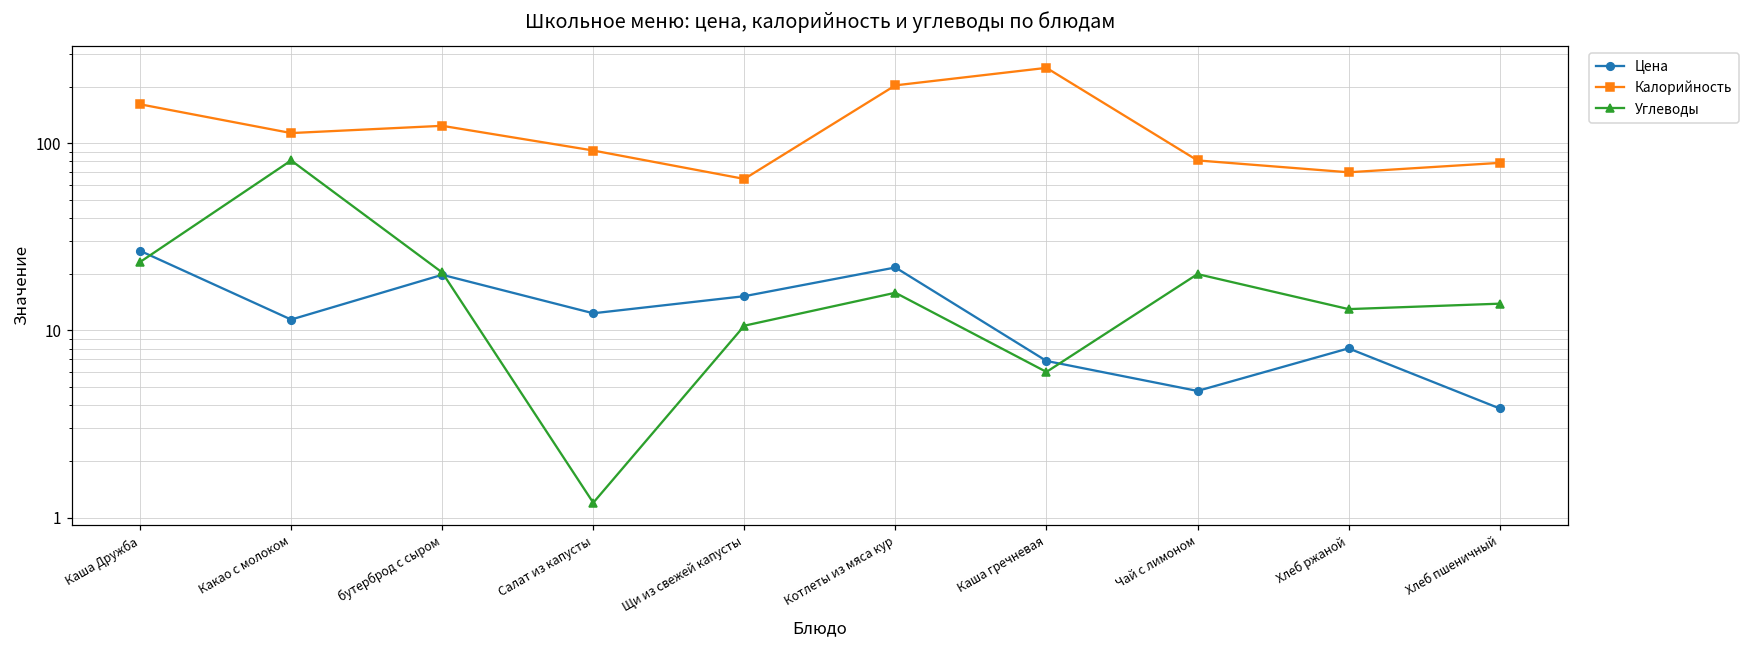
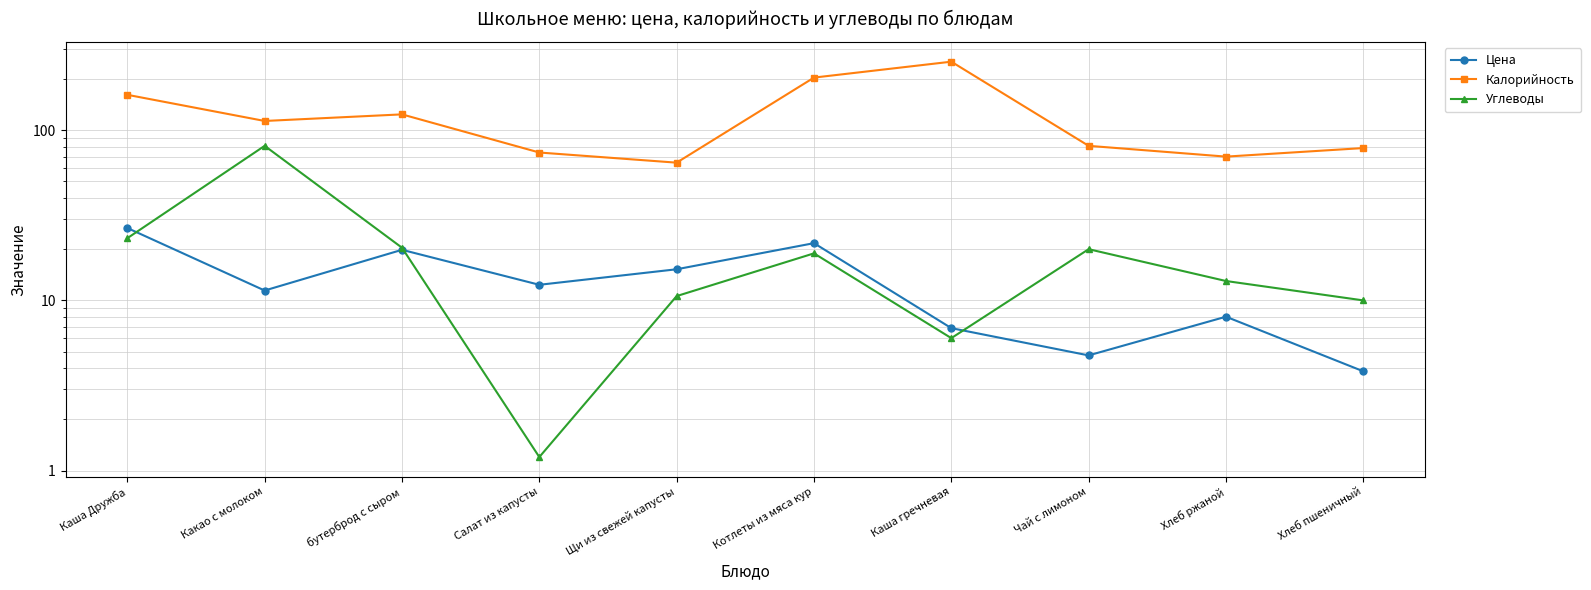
  {
    "Цена": {
      "Каша Дружба": 27,
      "Какао с молоком": 11,
      "Салат из капусты": 12,
      "Щи из свежей капусты": 15,
      "Котлеты из мяса кур": 22,
      "Каша гречневая": 7,
      "Чай с лимоном": 4.8,
      "Хлеб ржаной": 8,
      "Хлеб пшеничный": 3.8
    },
    "Калорийность": {
      "Каша Дружба": 160,
      "Какао с молоком": 110,
      "бутерброд с сыром": 120,
-     "Салат из капусты": 90,
+     "Салат из капусты": 70,
      "Щи из свежей капусты": 65,
      "Котлеты из мяса кур": 200,
      "Каша гречневая": 250,
      "Чай с лимоном": 80,
      "Хлеб ржаной": 70,
      "Хлеб пшеничный": 80
    },
    "Углеводы": {
      "Каша Дружба": 23,
      "Какао с молоком": 80,
      "Салат из капусты": 1.2,
      "Щи из свежей капусты": 11,
-     "Котлеты из мяса кур": 16,
+     "Котлеты из мяса кур": 19,
      "Каша гречневая": 6,
      "Чай с лимоном": 20,
      "Хлеб ржаной": 13,
-     "Хлеб пшеничный": 14
+     "Хлеб пшеничный": 10
    }
  }
